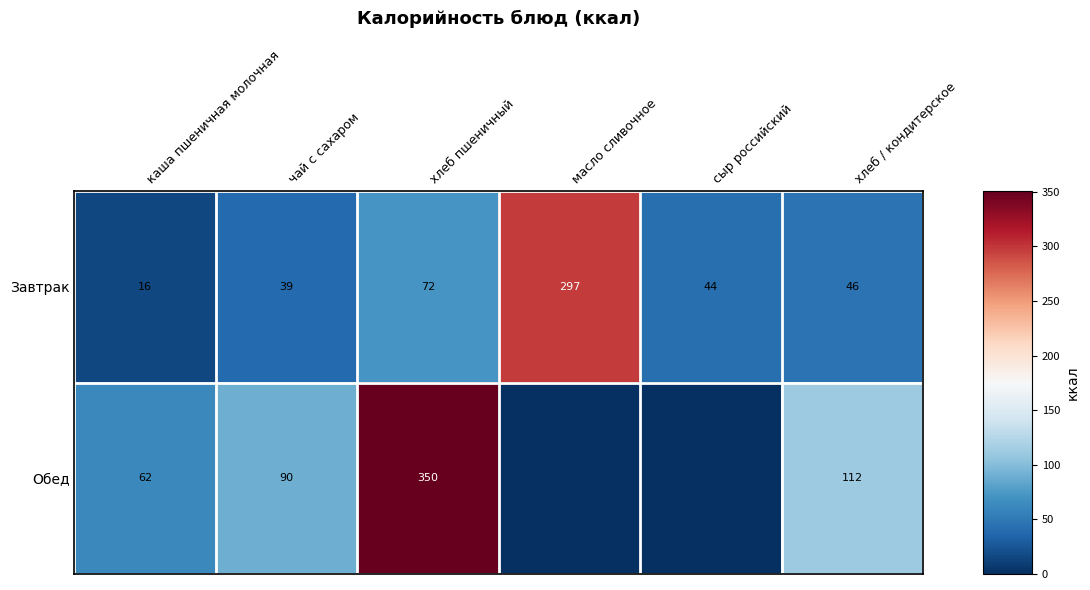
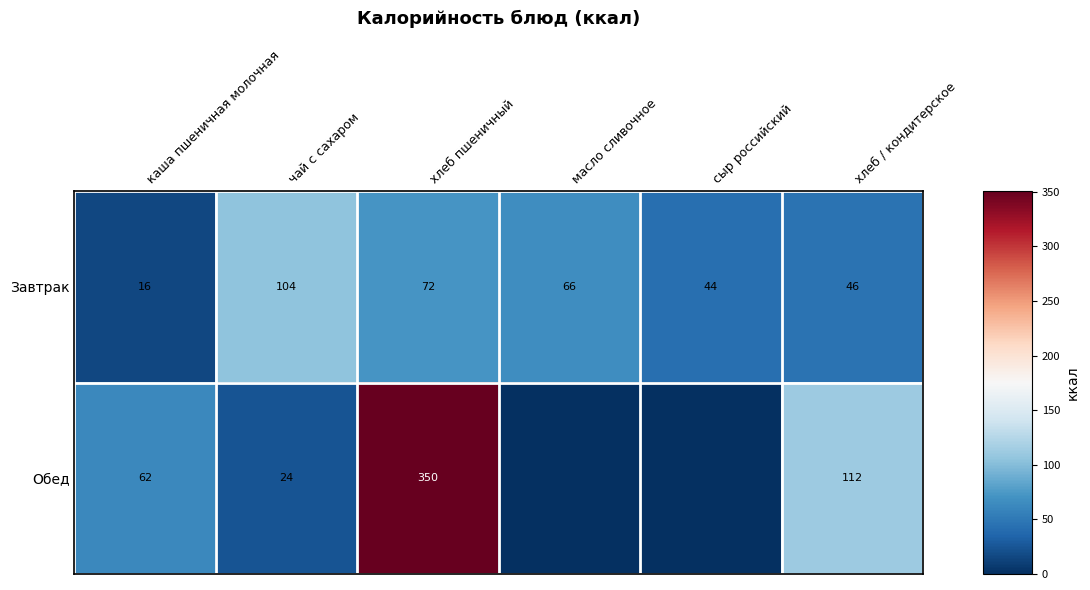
  {
    "Завтрак": {
      "каша пшеничная молочная": 16,
-     "чай с сахаром": 39,
+     "чай с сахаром": 104,
      "хлеб пшеничный": 72,
-     "масло сливочное": 297,
+     "масло сливочное": 66,
      "сыр российский": 44,
      "хлеб / кондитерское": 46
    },
    "Обед": {
      "каша пшеничная молочная": 62,
-     "чай с сахаром": 90,
+     "чай с сахаром": 24,
      "хлеб пшеничный": 350,
      "хлеб / кондитерское": 112
    }
  }
